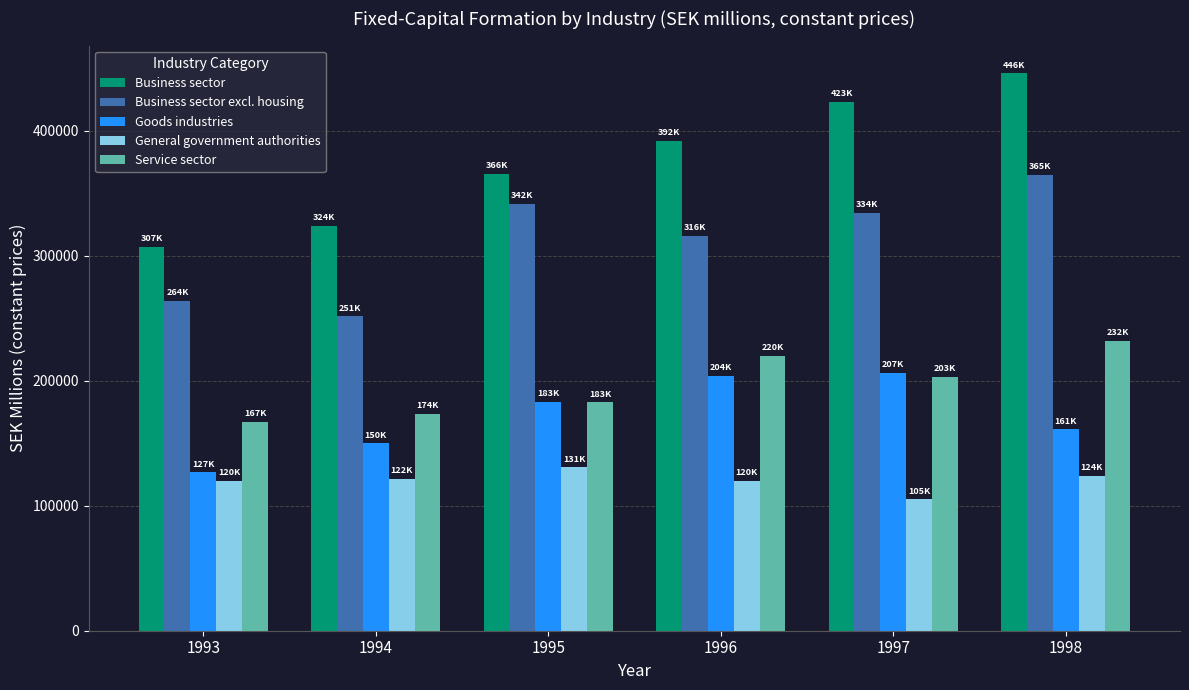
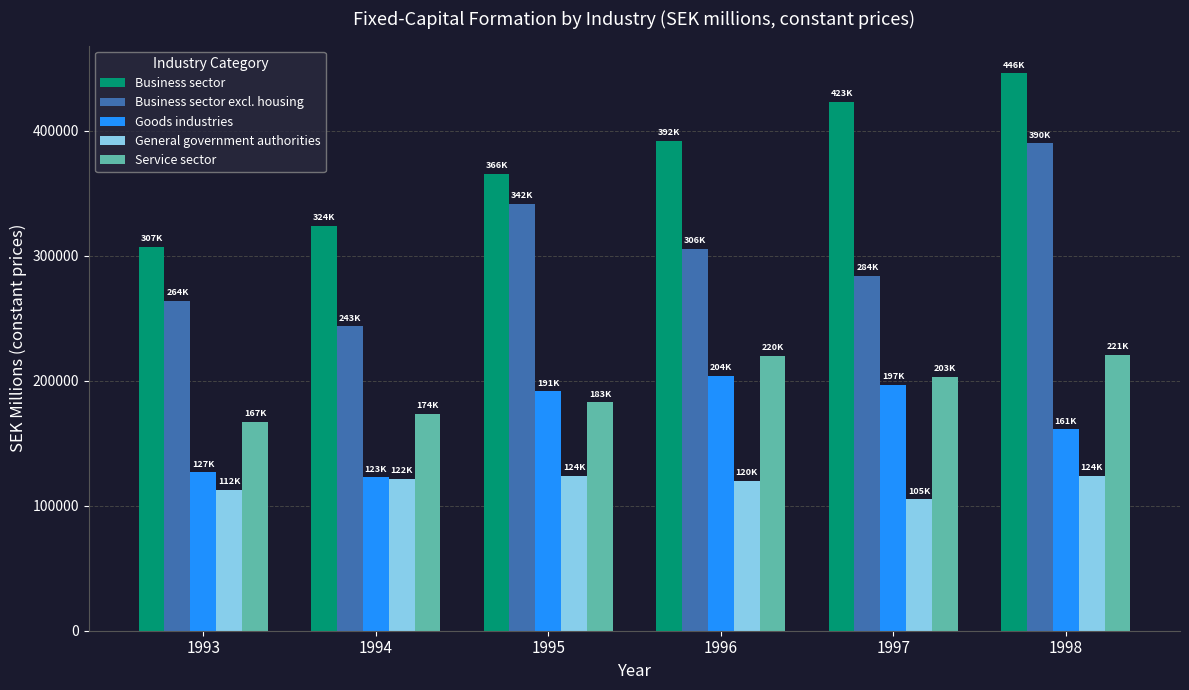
  {
    "Business sector": {
      "1993": "307K",
      "1994": "324K",
      "1995": "366K",
      "1996": "392K",
      "1997": "423K",
      "1998": "446K"
    },
    "Business sector excl. housing": {
      "1993": "264K",
-     "1994": "251K",
+     "1994": "243K",
      "1995": "342K",
-     "1996": "316K",
-     "1997": "334K",
-     "1998": "365K"
+     "1996": "306K",
+     "1997": "284K",
+     "1998": "390K"
    },
    "Goods industries": {
      "1993": "127K",
-     "1994": "150K",
-     "1995": "183K",
+     "1994": "123K",
+     "1995": "191K",
      "1996": "204K",
-     "1997": "207K",
+     "1997": "197K",
      "1998": "161K"
    },
    "General government authorities": {
-     "1993": "120K",
+     "1993": "112K",
      "1994": "122K",
-     "1995": "131K",
+     "1995": "124K",
      "1996": "120K",
      "1997": "105K",
      "1998": "124K"
    },
    "Service sector": {
      "1993": "167K",
      "1994": "174K",
      "1995": "183K",
      "1996": "220K",
      "1997": "203K",
-     "1998": "232K"
+     "1998": "221K"
    }
  }
